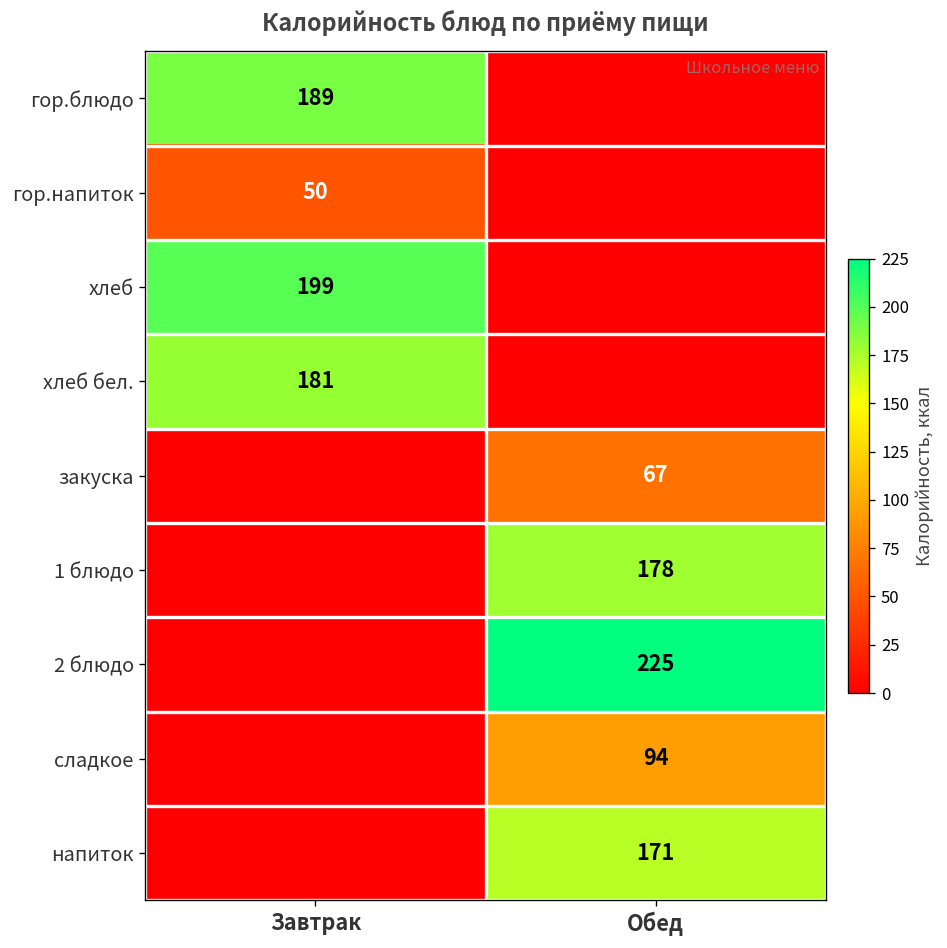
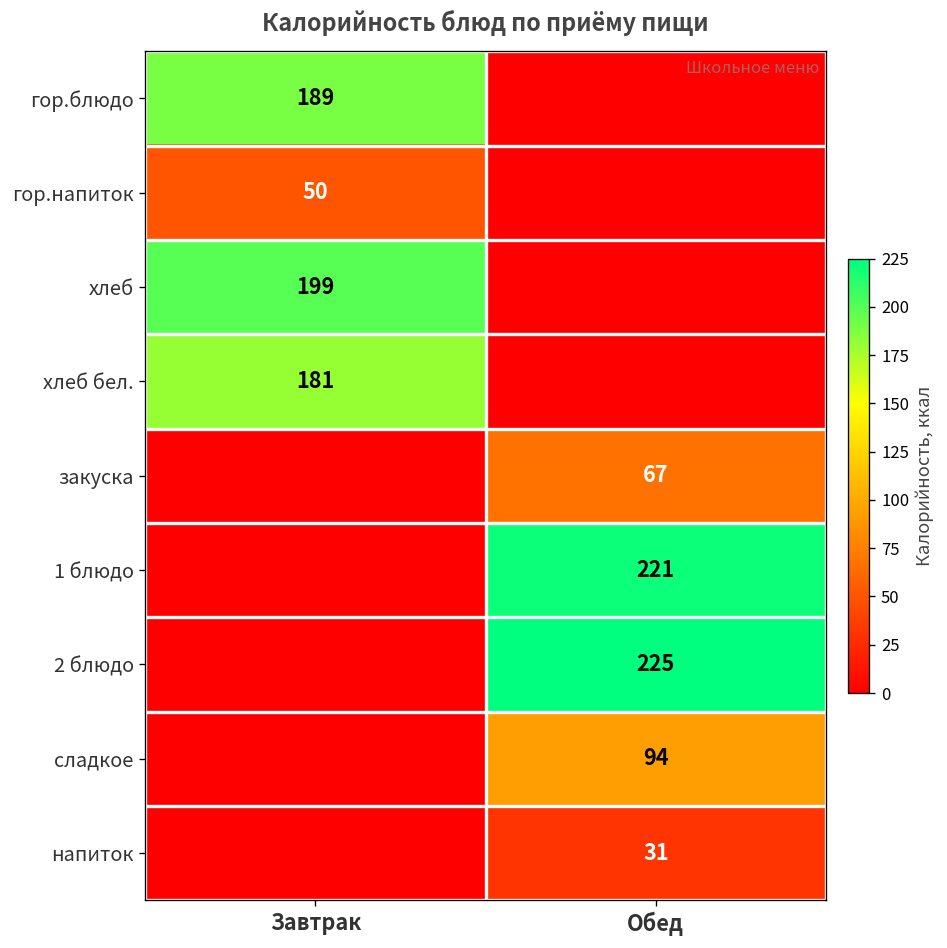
  {
    "гор.блюдо": {
      "Завтрак": 189
    },
    "гор.напиток": {
      "Завтрак": 50
    },
    "хлеб": {
      "Завтрак": 199
    },
    "хлеб бел.": {
      "Завтрак": 181
    },
    "закуска": {
      "Обед": 67
    },
    "1 блюдо": {
-     "Обед": 178
+     "Обед": 221
    },
    "2 блюдо": {
      "Обед": 225
    },
    "сладкое": {
      "Обед": 94
    },
    "напиток": {
-     "Обед": 171
+     "Обед": 31
    }
  }
